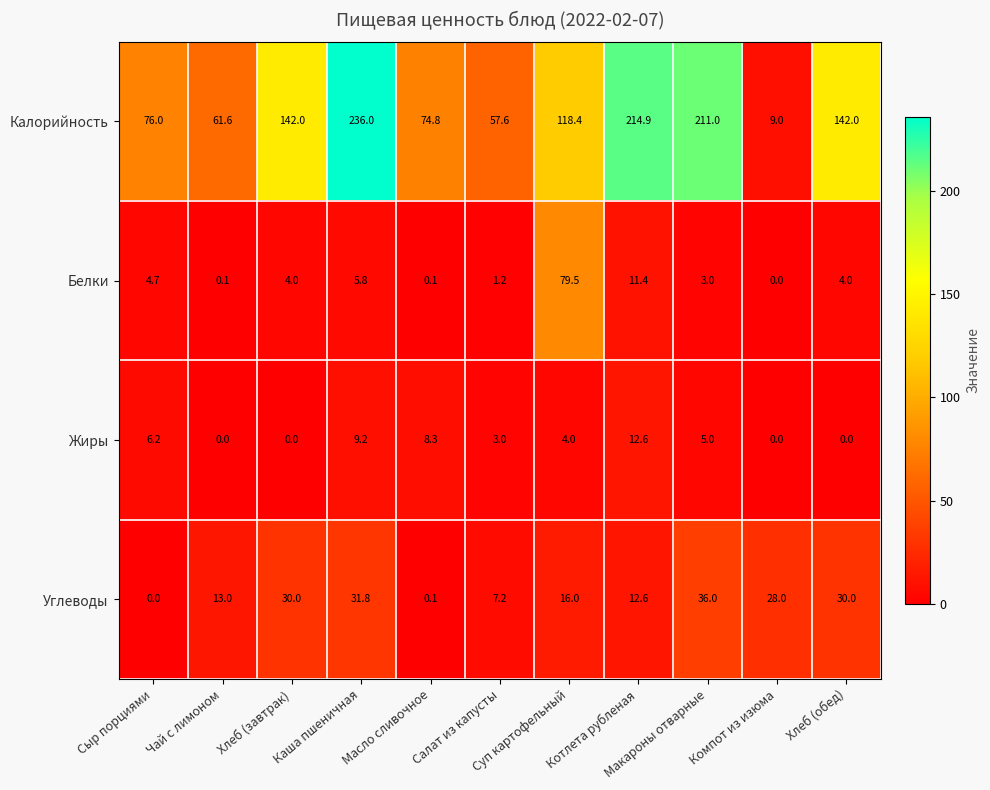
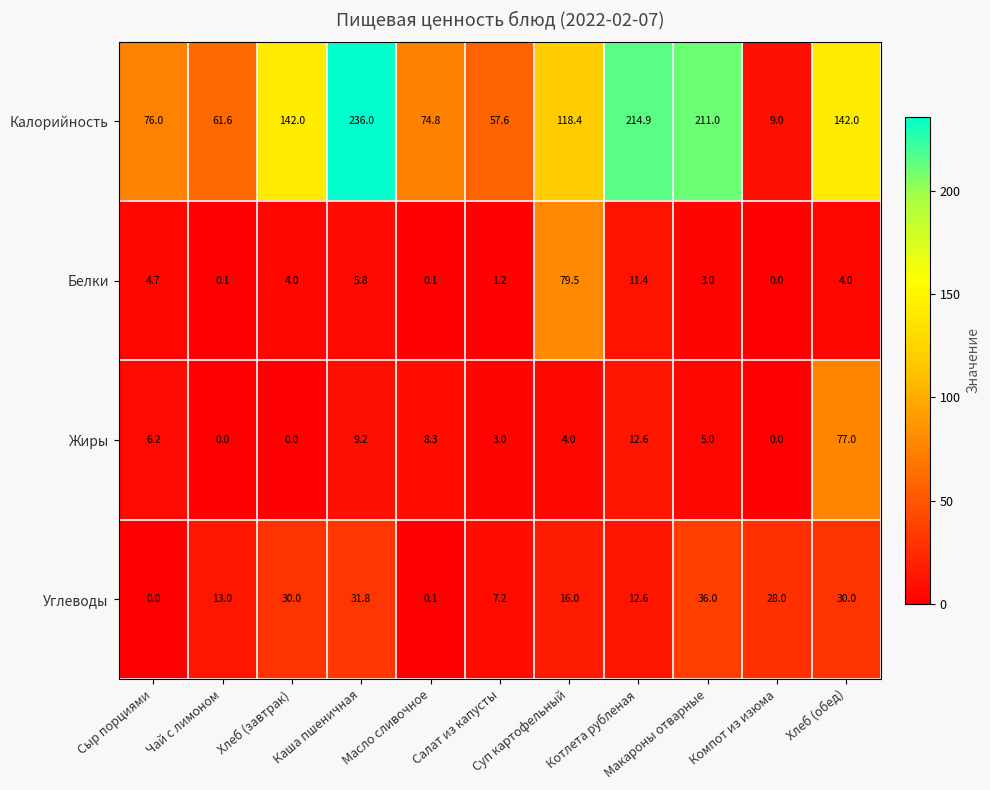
  {
    "Калорийность": {
      "Сыр порциями": 76.0,
      "Чай с лимоном": 61.6,
      "Хлеб (завтрак)": 142.0,
      "Каша пшеничная": 236.0,
      "Масло сливочное": 74.8,
      "Салат из капусты": 57.6,
      "Суп картофельный": 118.4,
      "Котлета рубленая": 214.9,
      "Макароны отварные": 211.0,
      "Компот из изюма": 9.0,
      "Хлеб (обед)": 142.0
    },
    "Белки": {
      "Сыр порциями": 4.7,
      "Чай с лимоном": 0.1,
      "Хлеб (завтрак)": 4.0,
      "Каша пшеничная": 5.8,
      "Масло сливочное": 0.1,
      "Салат из капусты": 1.2,
      "Суп картофельный": 79.5,
      "Котлета рубленая": 11.4,
      "Макароны отварные": 3.0,
      "Компот из изюма": 0.0,
      "Хлеб (обед)": 4.0
    },
    "Жиры": {
      "Сыр порциями": 6.2,
      "Чай с лимоном": 0.0,
      "Хлеб (завтрак)": 0.0,
      "Каша пшеничная": 9.2,
      "Масло сливочное": 8.3,
      "Салат из капусты": 3.0,
      "Суп картофельный": 4.0,
      "Котлета рубленая": 12.6,
      "Макароны отварные": 5.0,
      "Компот из изюма": 0.0,
-     "Хлеб (обед)": 0.0
+     "Хлеб (обед)": 77.0
    },
    "Углеводы": {
      "Сыр порциями": 0.0,
      "Чай с лимоном": 13.0,
      "Хлеб (завтрак)": 30.0,
      "Каша пшеничная": 31.8,
      "Масло сливочное": 0.1,
      "Салат из капусты": 7.2,
      "Суп картофельный": 16.0,
      "Котлета рубленая": 12.6,
      "Макароны отварные": 36.0,
      "Компот из изюма": 28.0,
      "Хлеб (обед)": 30.0
    }
  }
